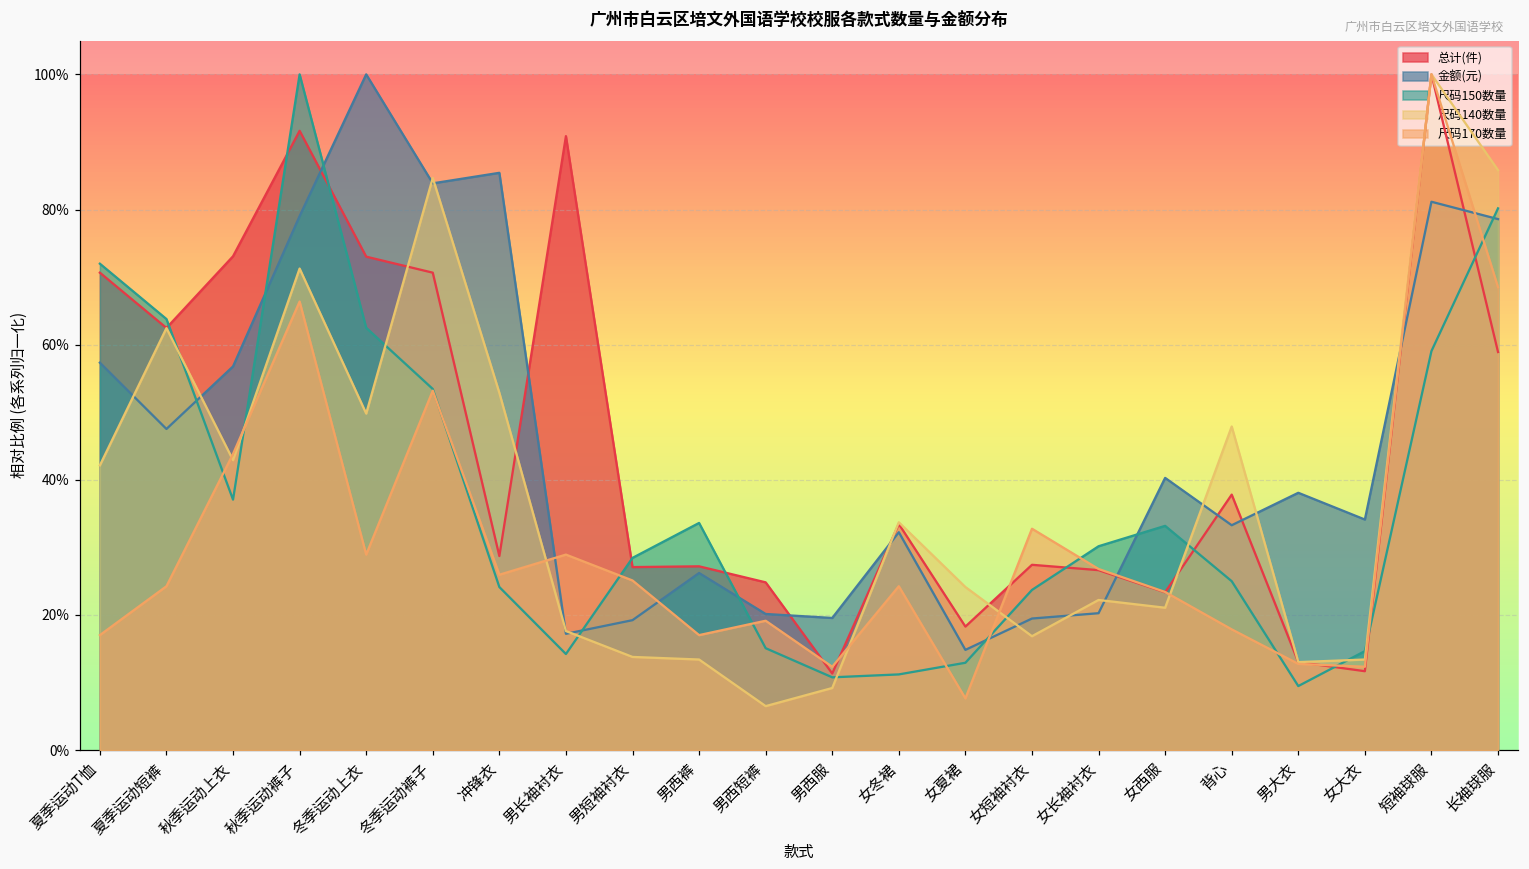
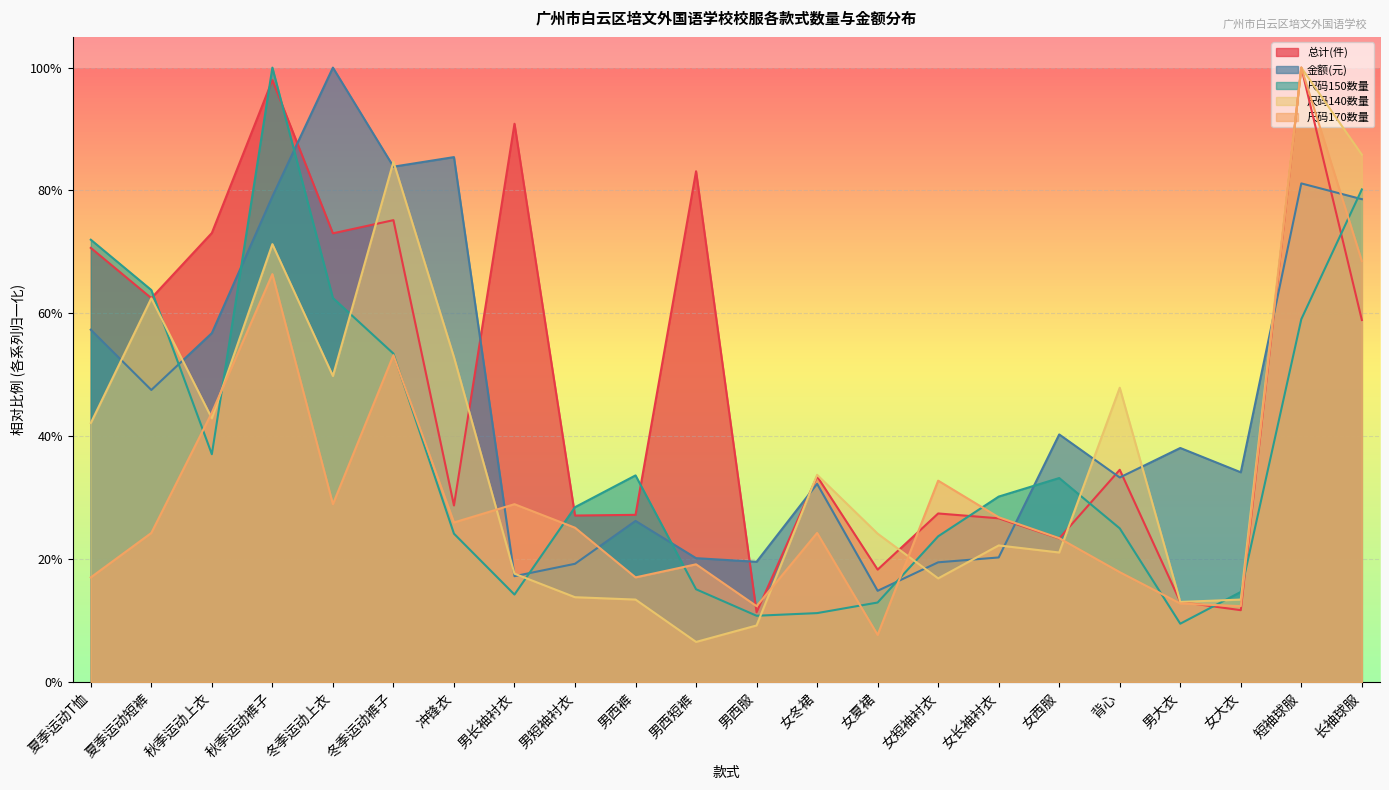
  {
    "总计(件)": {
      "夏季运动T恤": "71%",
      "秋季运动上衣": "73%",
-     "秋季运动裤子": "92%",
+     "秋季运动裤子": "98%",
      "冬季运动上衣": "73%",
-     "冬季运动裤子": "71%",
+     "冬季运动裤子": "75%",
      "冲锋衣": "29%",
      "男长袖衬衣": "91%",
      "男短袖衬衣": "27%",
      "男西裤": "27%",
-     "男西短裤": "25%",
+     "男西短裤": "83%",
      "男西服": "11%",
      "女夏裙": "18%",
      "女短袖衬衣": "27%",
-     "背心": "38%",
+     "背心": "35%",
      "女大衣": "12%",
      "长袖球服": "59%"
    }
  }
